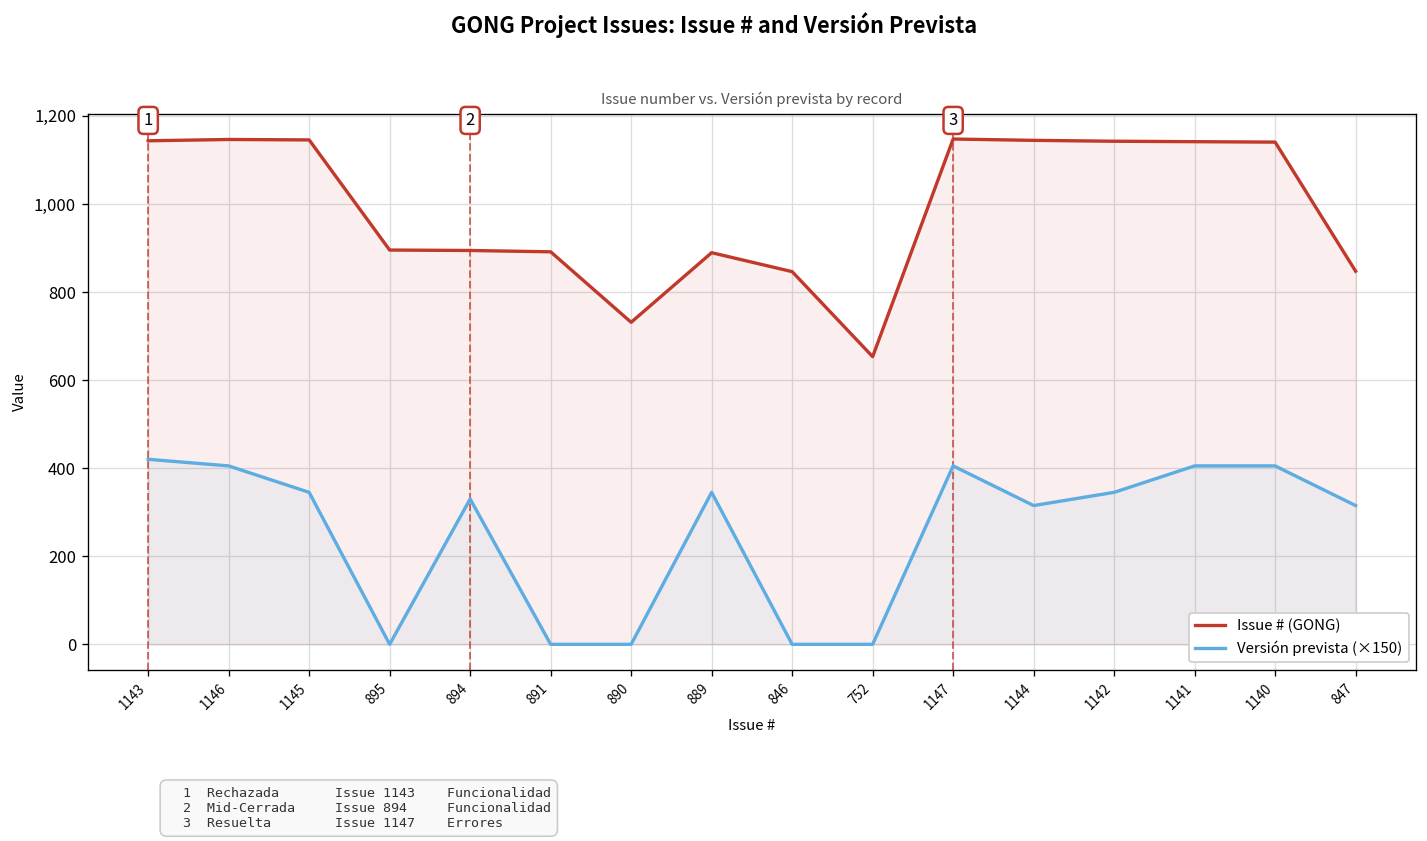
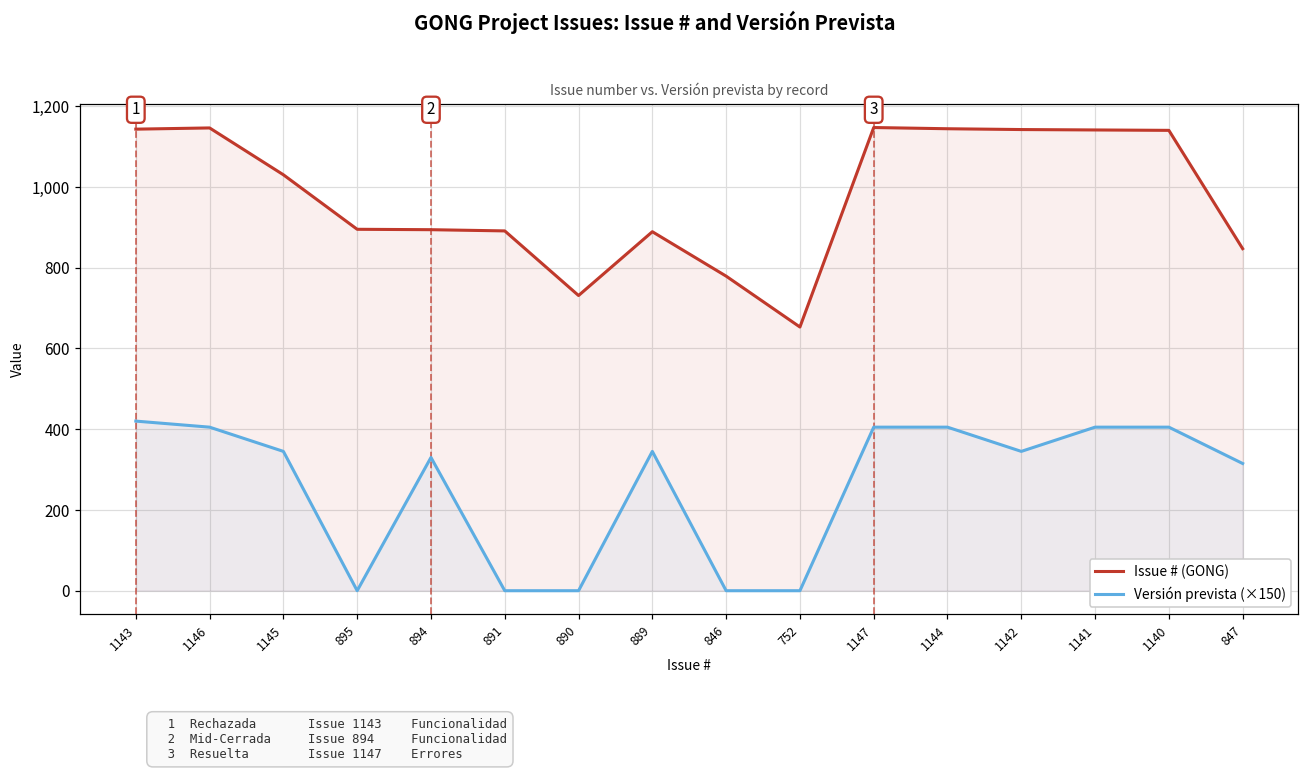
  {
    "Issue # (GONG)": {
      "1146": "1,150",
-     "1145": "1,150",
+     "1145": "1,030",
      "895": "900",
      "894": "890",
      "891": "890",
      "890": "730",
      "889": "890",
-     "846": "850",
+     "846": "780",
      "752": "650",
      "1144": "1,140",
      "1142": "1,140",
      "1141": "1,140",
      "1140": "1,140",
      "847": "850"
    },
    "Versión prevista (×150)": {
      "1143": "420",
      "1146": "410",
      "1145": "350",
      "895": "0",
      "894": "330",
      "891": "0",
      "890": "0",
      "889": "350",
      "846": "0",
      "752": "0",
      "1147": "410",
-     "1144": "320",
+     "1144": "410",
      "1142": "350",
      "1141": "410",
      "1140": "410",
      "847": "320"
    }
  }
